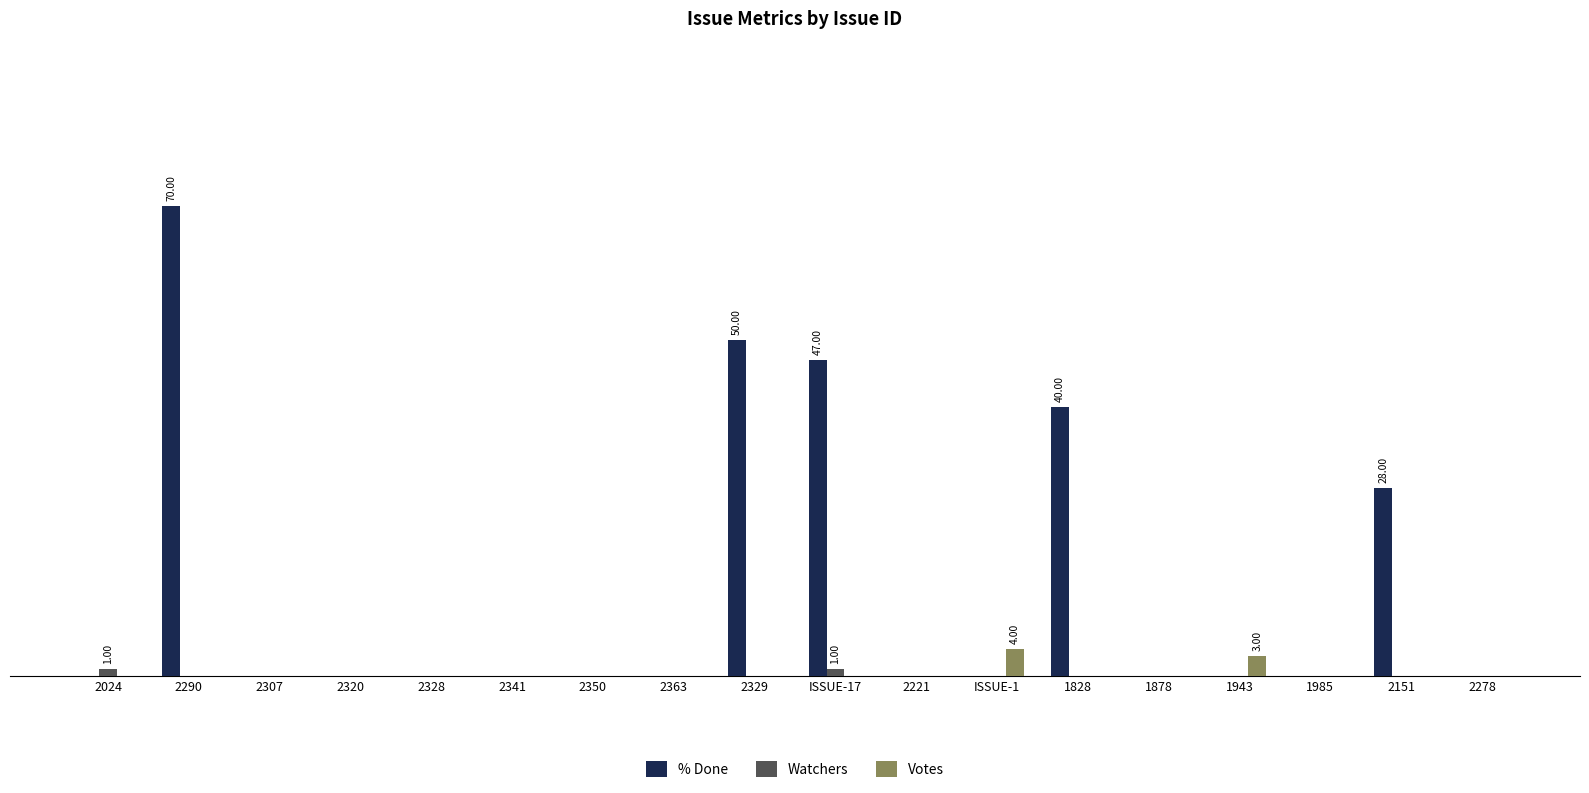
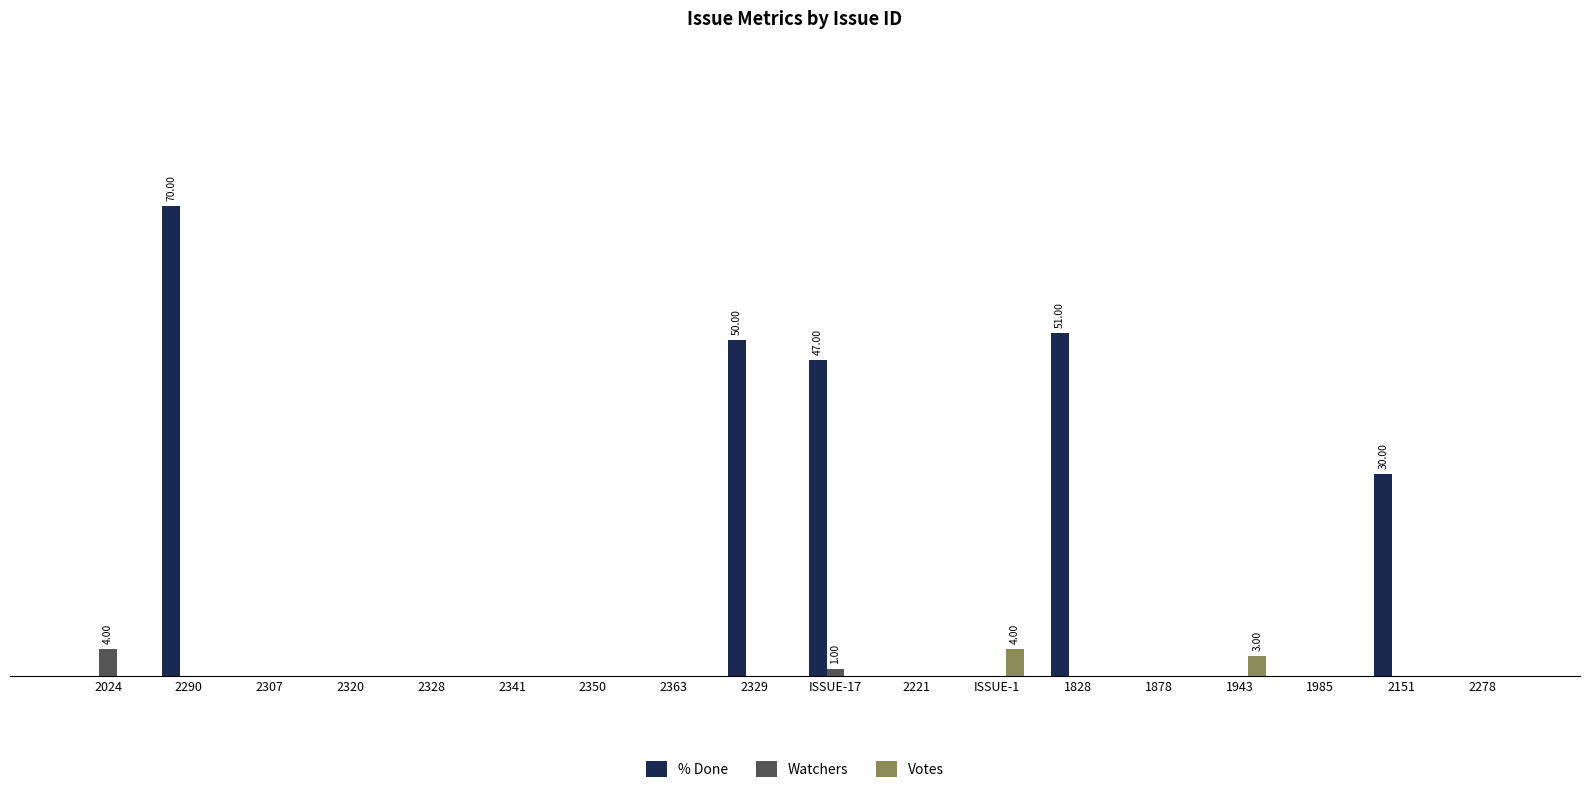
  {
    "% Done": {
      "2290": 70.00,
      "2329": 50.00,
      "ISSUE-17": 47.00,
-     "1828": 40.00,
-     "2151": 28.00
+     "1828": 51.00,
+     "2151": 30.00
    },
    "Watchers": {
-     "2024": 1.00,
+     "2024": 4.00,
      "ISSUE-17": 1.00
    },
    "Votes": {
      "ISSUE-1": 4.00,
      "1943": 3.00
    }
  }
